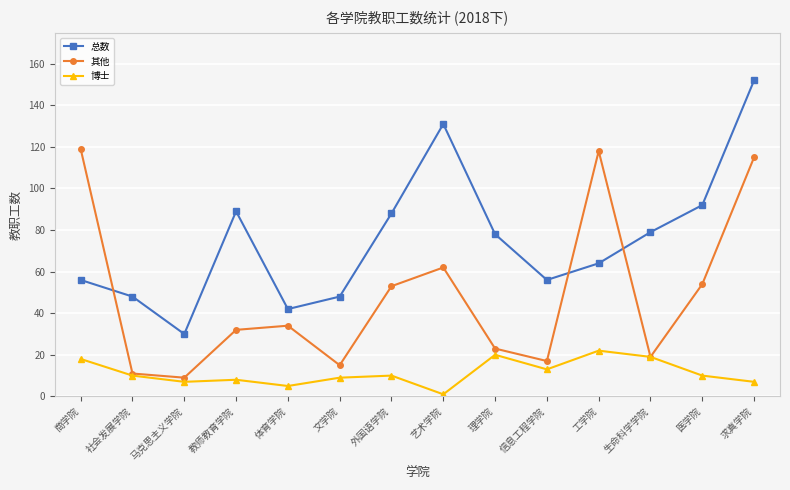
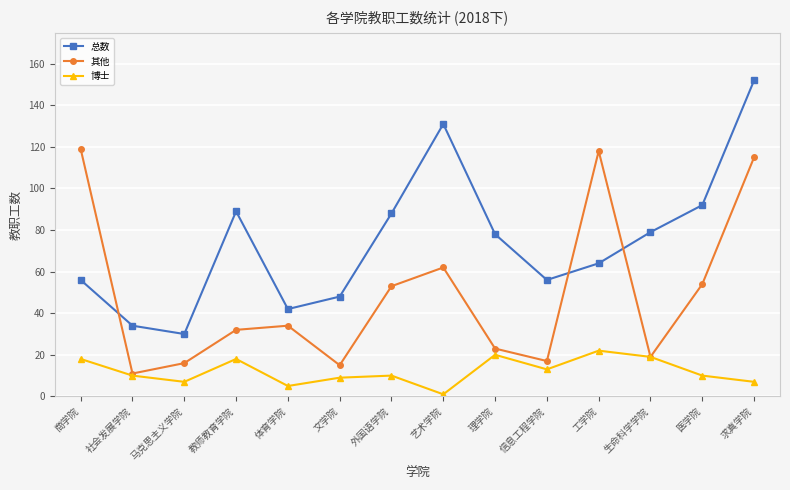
  {
    "总数": {
      "商学院": 56,
-     "社会发展学院": 48,
+     "社会发展学院": 34,
      "马克思主义学院": 30,
      "教师教育学院": 89,
      "体育学院": 42,
      "文学院": 48,
      "外国语学院": 88,
      "艺术学院": 131,
      "理学院": 78,
      "信息工程学院": 56,
      "工学院": 64,
      "生命科学学院": 79,
      "医学院": 92,
      "求真学院": 152
    },
    "其他": {
      "商学院": 119,
-     "马克思主义学院": 9,
+     "马克思主义学院": 16,
      "教师教育学院": 32,
      "体育学院": 34,
      "文学院": 15,
      "外国语学院": 53,
      "艺术学院": 62,
      "理学院": 23,
      "信息工程学院": 17,
      "工学院": 118,
      "医学院": 54,
      "求真学院": 115
    },
    "博士": {
      "商学院": 18,
      "马克思主义学院": 7,
-     "教师教育学院": 8,
+     "教师教育学院": 18,
      "体育学院": 5,
      "文学院": 9,
      "外国语学院": 10,
      "艺术学院": 1,
      "理学院": 20,
      "信息工程学院": 13,
      "工学院": 22,
      "医学院": 10,
      "求真学院": 7
    }
  }
